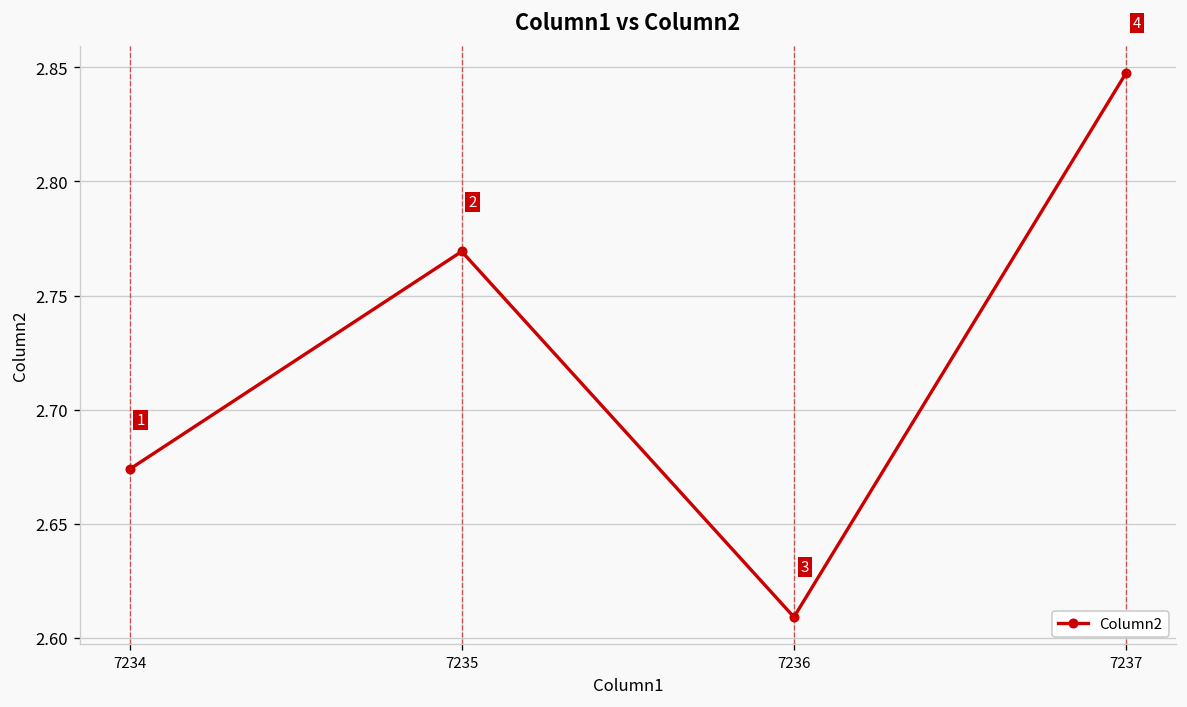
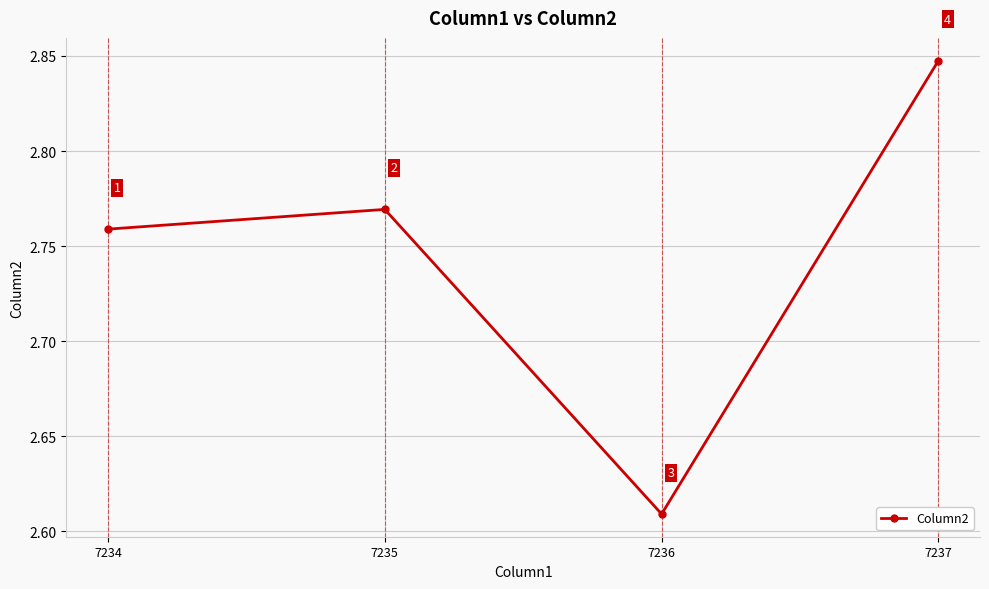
  {
-   "7234": 2.674,
+   "7234": 2.759,
    "7235": 2.769,
    "7236": 2.609,
    "7237": 2.848
  }
